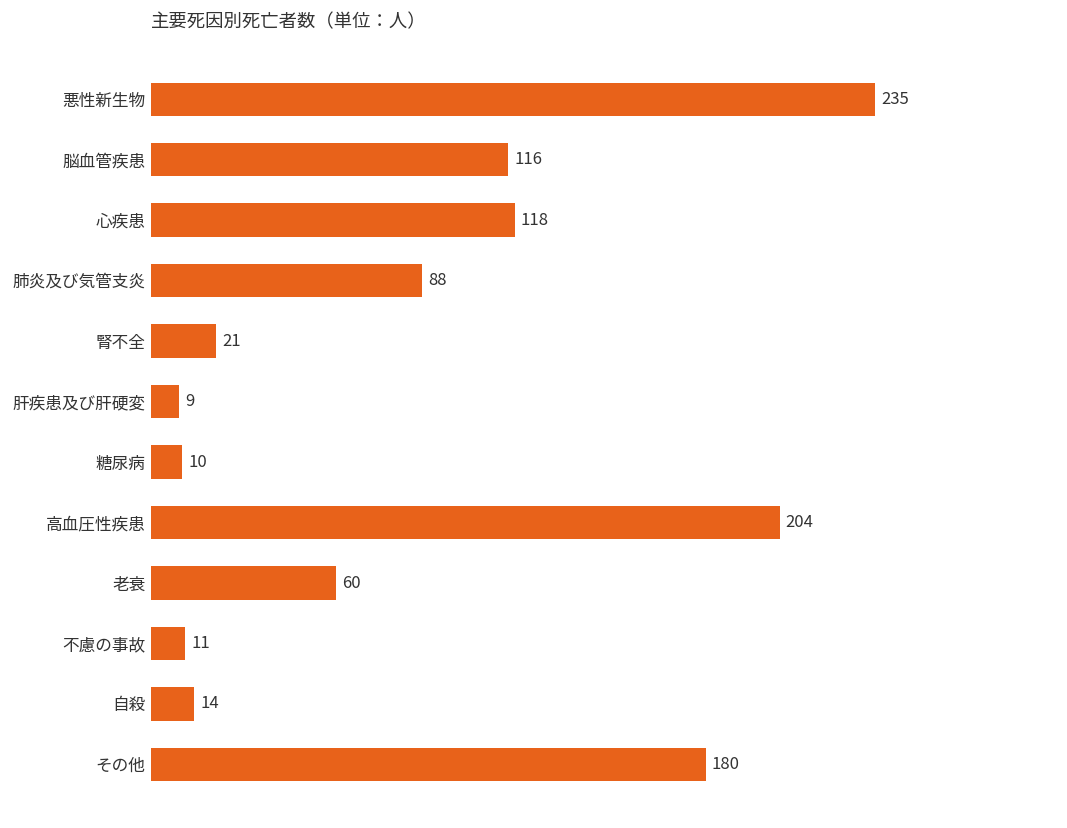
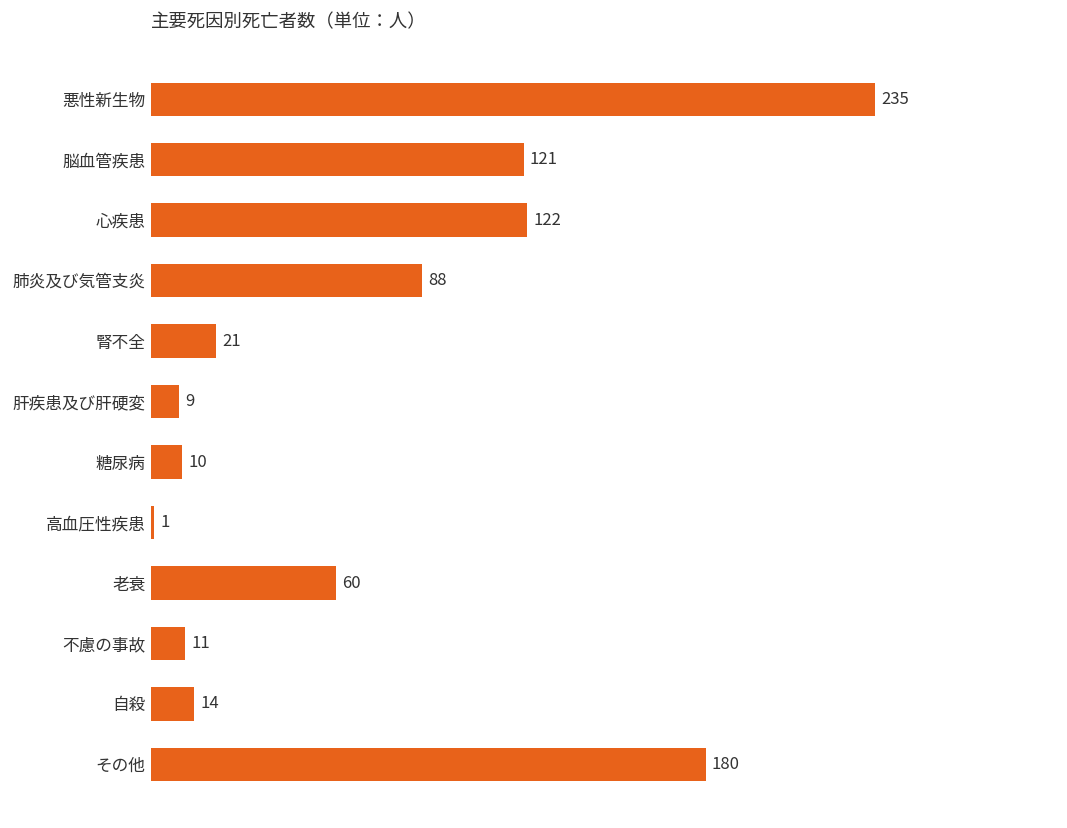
  {
    "悪性新生物": 235,
-   "脳血管疾患": 116,
-   "心疾患": 118,
+   "脳血管疾患": 121,
+   "心疾患": 122,
    "肺炎及び気管支炎": 88,
    "腎不全": 21,
    "肝疾患及び肝硬変": 9,
    "糖尿病": 10,
-   "高血圧性疾患": 204,
+   "高血圧性疾患": 1,
    "老衰": 60,
    "不慮の事故": 11,
    "自殺": 14,
    "その他": 180
  }
